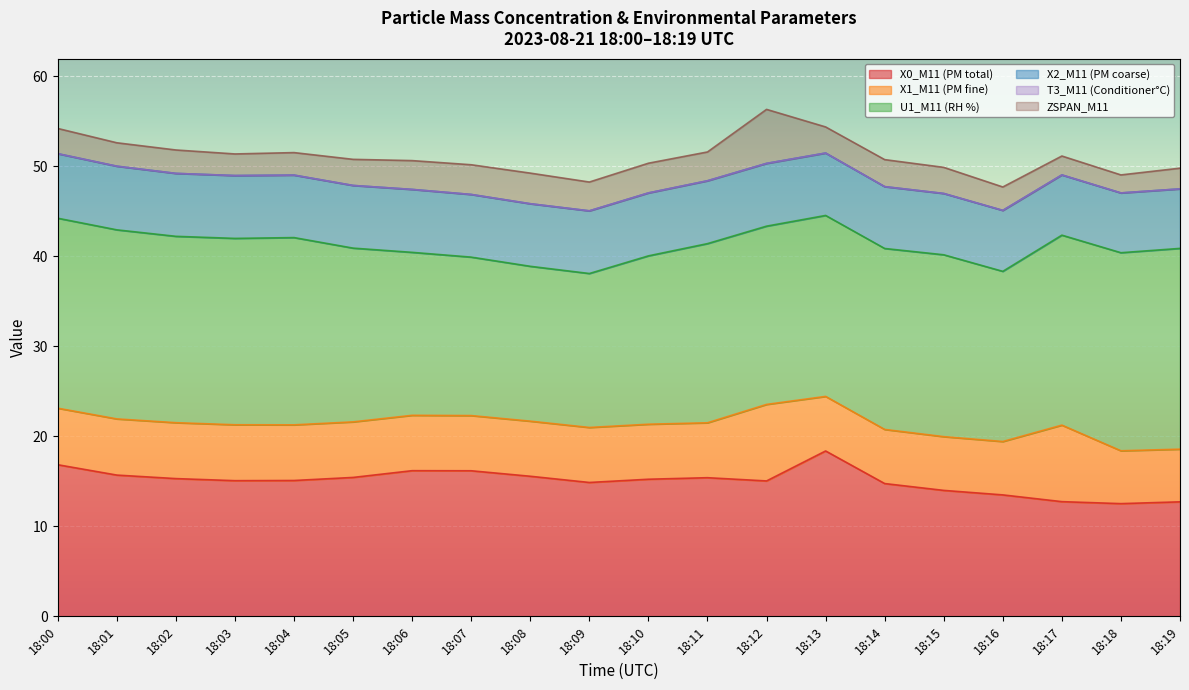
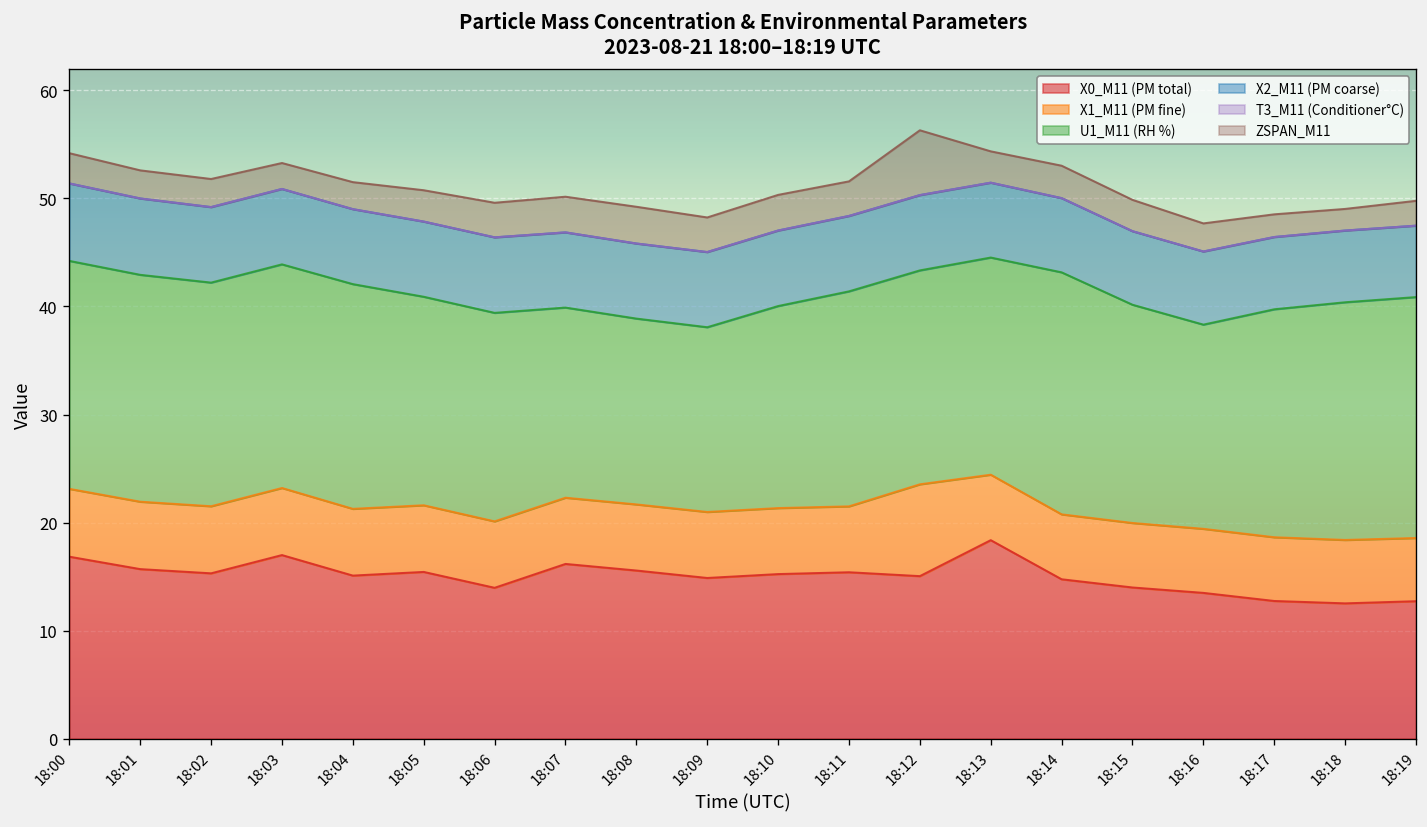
  {
    "X0_M11 (PM total)": {
      "18:00": 17,
      "18:01": 16,
      "18:02": 15,
-     "18:03": 15,
+     "18:03": 17,
      "18:04": 15,
      "18:05": 15,
-     "18:06": 16,
+     "18:06": 14,
      "18:07": 16,
      "18:08": 16,
      "18:09": 15,
      "18:10": 15,
      "18:11": 15,
      "18:12": 15,
      "18:13": 18,
      "18:14": 15,
      "18:15": 14,
      "18:16": 13,
      "18:17": 13,
      "18:18": 13,
      "18:19": 13
    },
    "X1_M11 (PM fine)": {
      "18:00": 6,
      "18:01": 6,
      "18:02": 6,
      "18:03": 6,
      "18:04": 6,
      "18:05": 6,
      "18:06": 6,
      "18:07": 6,
      "18:08": 6,
      "18:09": 6,
      "18:10": 6,
      "18:11": 6,
      "18:12": 9,
      "18:13": 6,
      "18:14": 6,
      "18:15": 6,
      "18:16": 6,
-     "18:17": 9,
+     "18:17": 6,
      "18:18": 6,
      "18:19": 6
    },
    "U1_M11 (RH %)": {
      "18:00": 21,
      "18:01": 21,
      "18:02": 21,
      "18:03": 21,
      "18:04": 21,
      "18:05": 19,
-     "18:06": 18,
+     "18:06": 19,
      "18:07": 18,
      "18:08": 17,
      "18:09": 17,
      "18:10": 19,
      "18:11": 20,
      "18:12": 20,
      "18:13": 20,
-     "18:14": 20,
+     "18:14": 22,
      "18:15": 20,
      "18:16": 19,
      "18:17": 21,
      "18:18": 22,
      "18:19": 22
    },
    "ZSPAN_M11": {
      "18:00": 3,
      "18:01": 3,
      "18:02": 3,
      "18:03": 2,
      "18:04": 3,
      "18:05": 3,
      "18:06": 3,
      "18:07": 3,
      "18:08": 3,
      "18:09": 3,
      "18:10": 3,
      "18:11": 3,
      "18:12": 6,
      "18:13": 3,
      "18:14": 3,
      "18:15": 3,
      "18:16": 3,
      "18:17": 2,
      "18:18": 2,
      "18:19": 2
    }
  }
